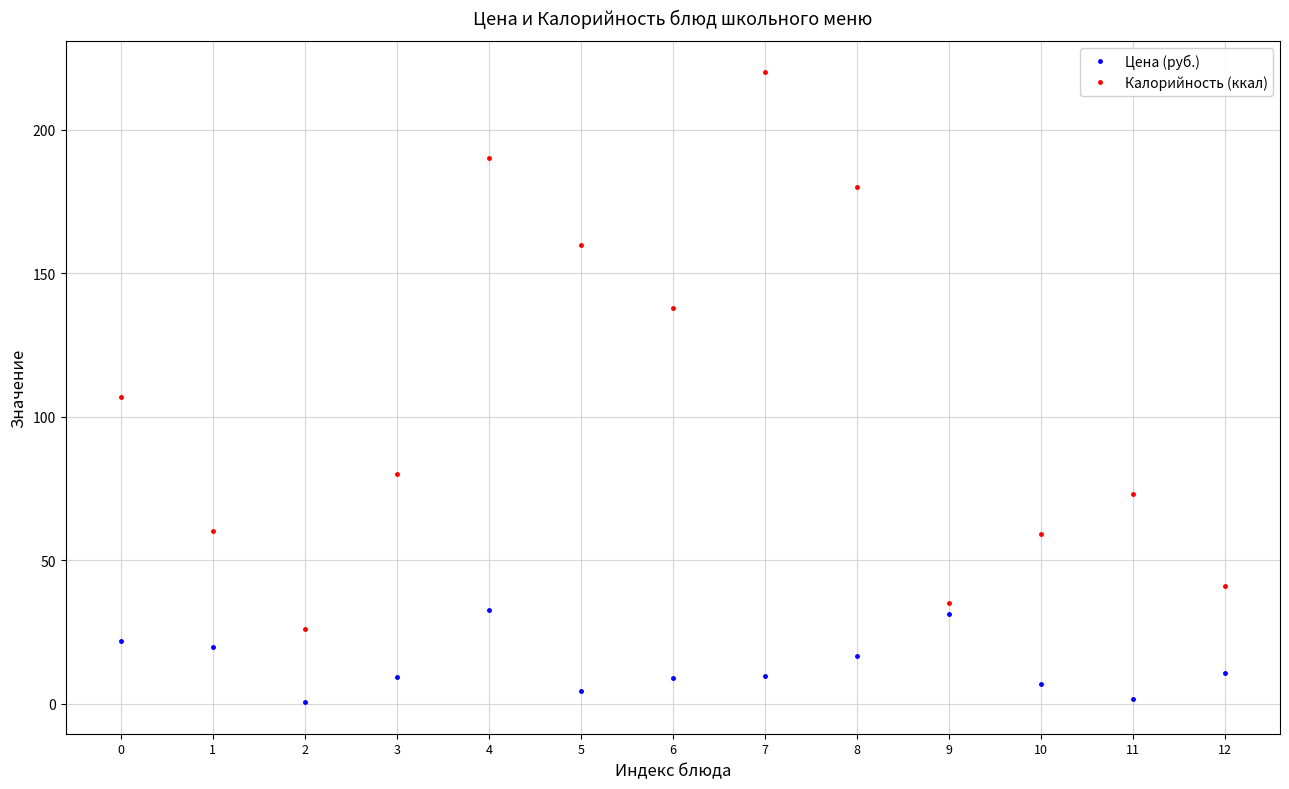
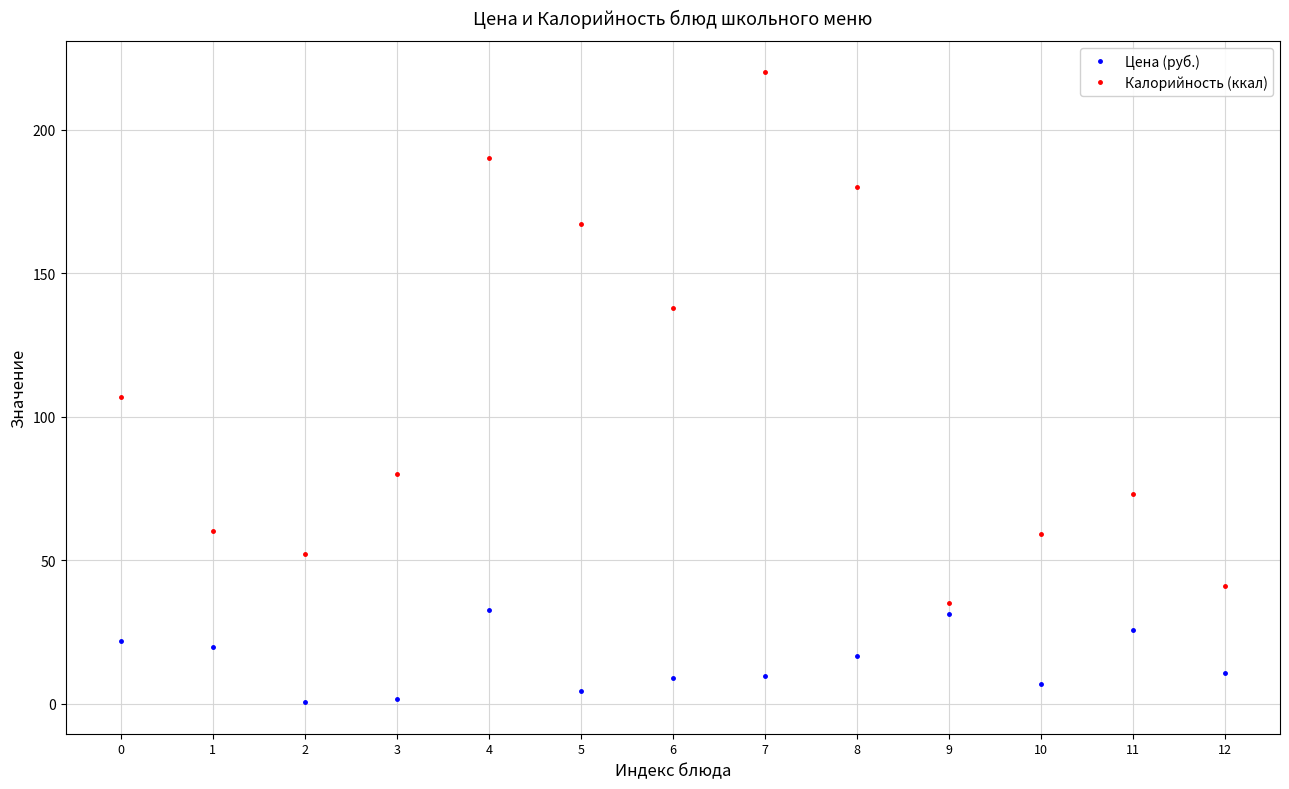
  {
    "Цена (руб.)": {
      "0": 22,
      "1": 20,
      "2": 0,
-     "3": 9,
+     "3": 1,
      "4": 33,
      "5": 5,
      "6": 9,
      "7": 10,
      "8": 17,
      "9": 31,
      "10": 7,
-     "11": 1,
+     "11": 26,
      "12": 11
    },
    "Калорийность (ккал)": {
      "0": 107,
      "1": 60,
-     "2": 26,
+     "2": 52,
      "3": 80,
      "4": 190,
-     "5": 160,
+     "5": 167,
      "6": 138,
      "7": 220,
      "8": 180,
      "9": 35,
      "10": 59,
      "11": 73,
      "12": 41
    }
  }
